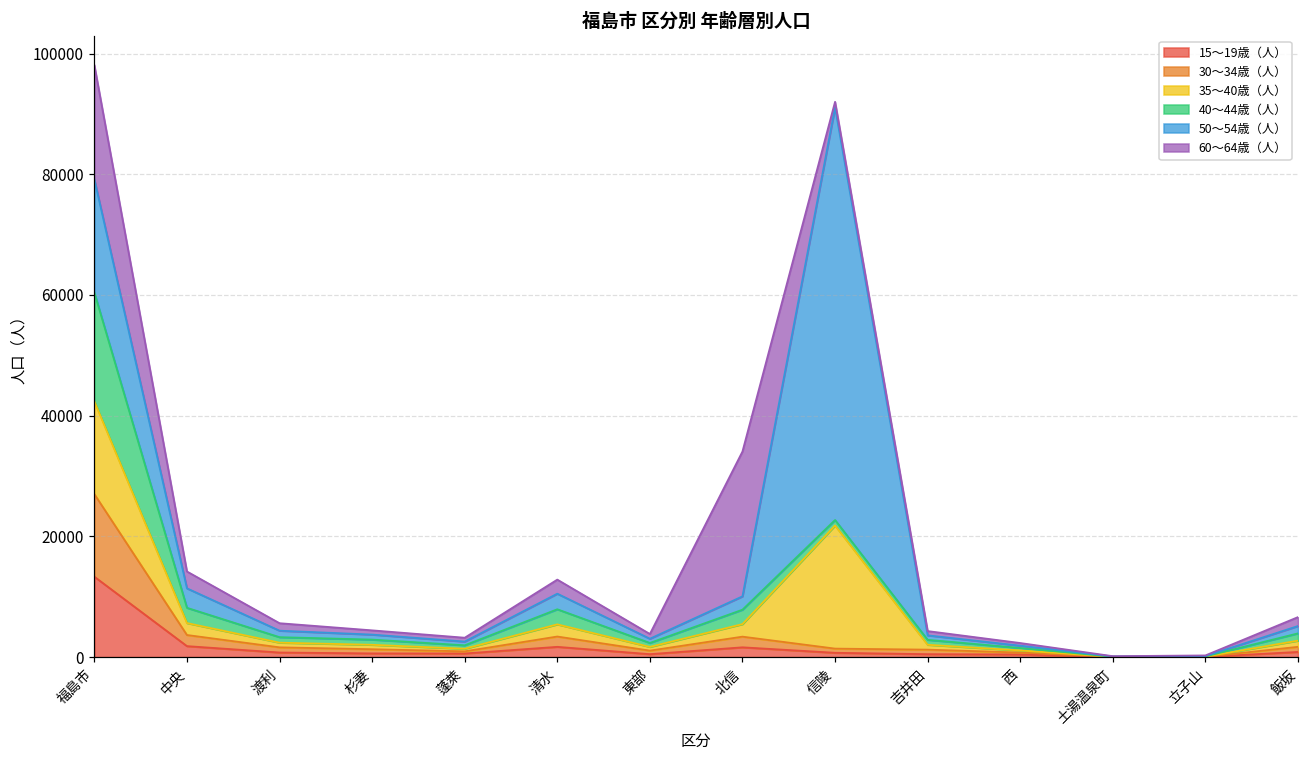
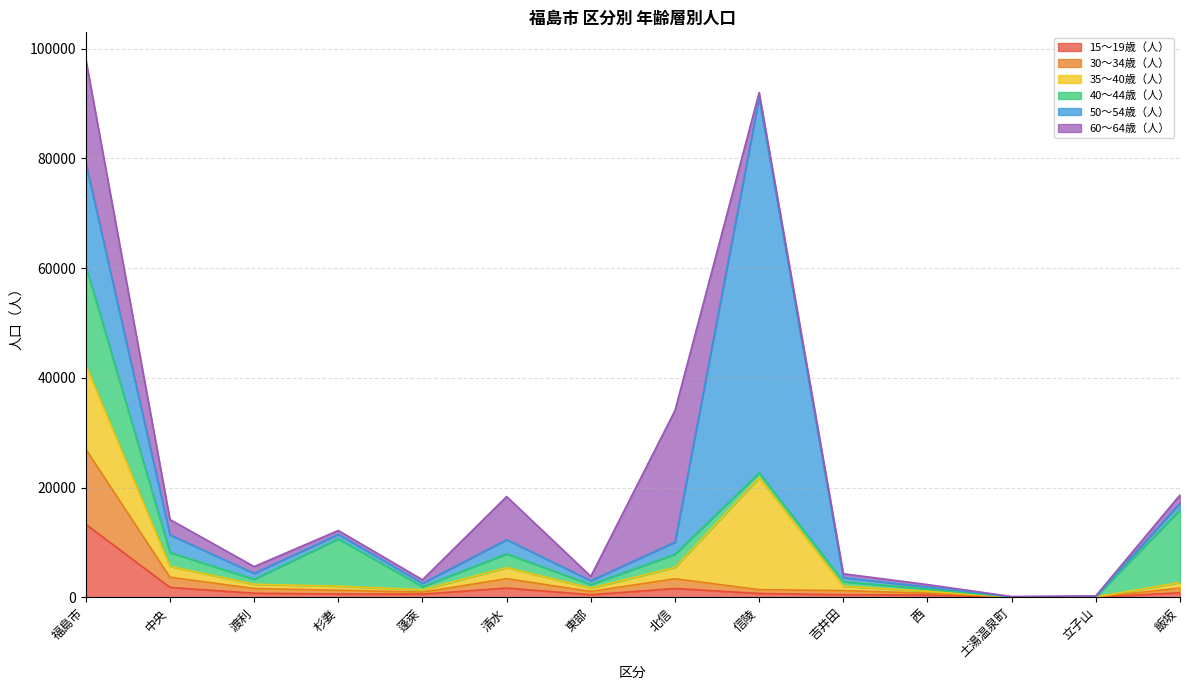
  {
    "35～40歳（人）": {
      "福島市": 15000,
      "中央": 2000,
      "渡利": 1000,
      "杉妻": 1000,
      "清水": 2000,
      "東部": 1000,
      "北信": 2000,
      "信陵": 20000,
      "吉井田": 1000,
      "飯坂": 1000
    },
    "40～44歳（人）": {
      "福島市": 18000,
      "中央": 3000,
      "渡利": 1000,
-     "杉妻": 1000,
+     "杉妻": 9000,
      "蓬萊": 1000,
      "清水": 3000,
      "東部": 1000,
      "北信": 2000,
      "信陵": 1000,
      "吉井田": 1000,
-     "飯坂": 1000
+     "飯坂": 13000
    },
    "50～54歳（人）": {
      "福島市": 19000,
      "中央": 3000,
      "渡利": 1000,
      "杉妻": 1000,
      "蓬萊": 1000,
      "清水": 3000,
      "東部": 1000,
      "北信": 2000,
      "信陵": 68000,
      "吉井田": 1000,
      "飯坂": 1000
    },
    "60～64歳（人）": {
      "福島市": 19000,
      "中央": 3000,
      "渡利": 1000,
      "杉妻": 1000,
      "蓬萊": 1000,
-     "清水": 2000,
+     "清水": 8000,
      "東部": 1000,
      "北信": 24000,
      "信陵": 1000,
      "吉井田": 1000,
      "飯坂": 1000
    }
  }
